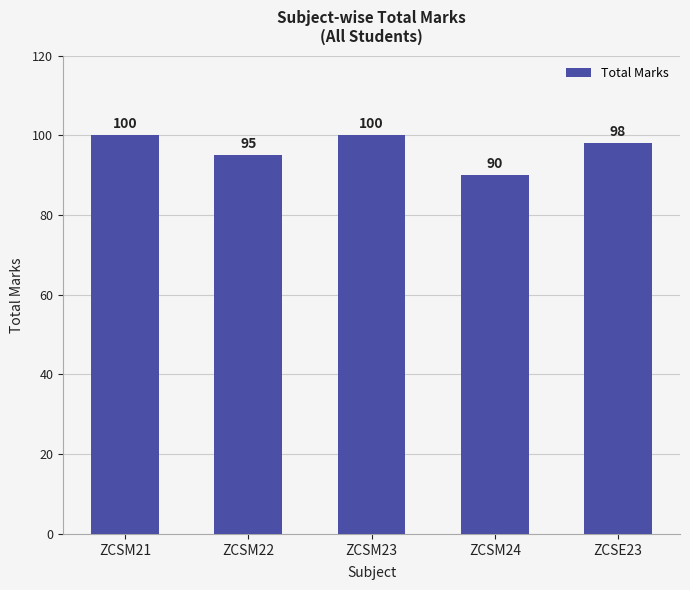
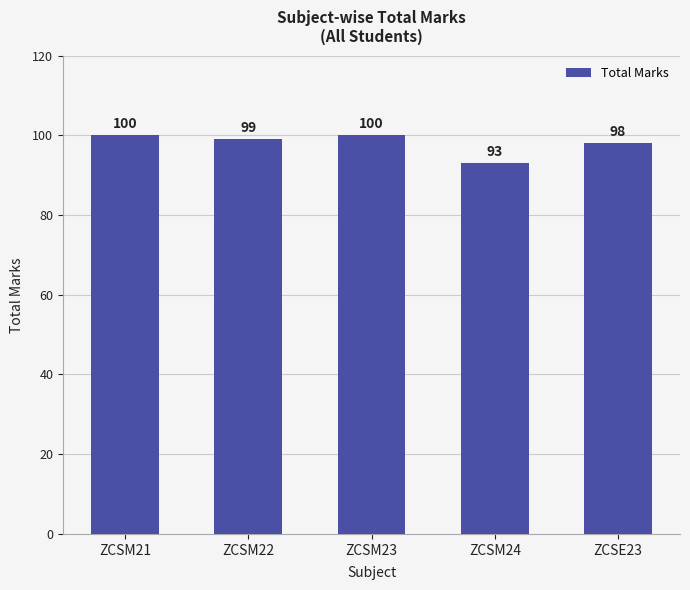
  {
    "ZCSM21": 100,
-   "ZCSM22": 95,
+   "ZCSM22": 99,
    "ZCSM23": 100,
-   "ZCSM24": 90,
+   "ZCSM24": 93,
    "ZCSE23": 98
  }
